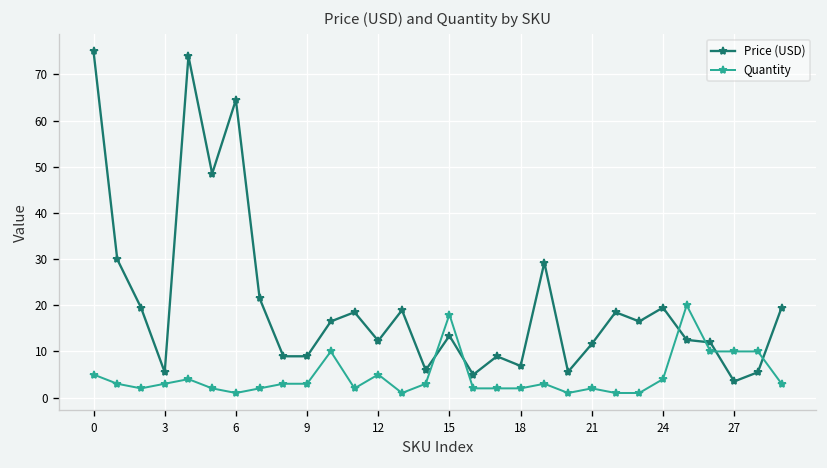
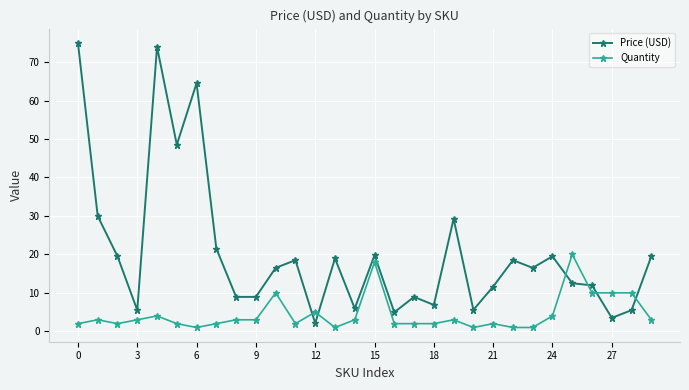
  {
    "Price (USD)": {
      "0": 75,
      "3": 6,
      "6": 65,
      "9": 9,
-     "12": 12,
-     "15": 13,
+     "12": 2,
+     "15": 20,
      "18": 7,
      "21": 12,
      "24": 20,
      "27": 4
    },
    "Quantity": {
-     "0": 5,
+     "0": 2,
      "3": 3,
      "6": 1,
      "9": 3,
      "12": 5,
      "15": 18,
      "18": 2,
      "21": 2,
      "24": 4,
      "27": 10
    }
  }
